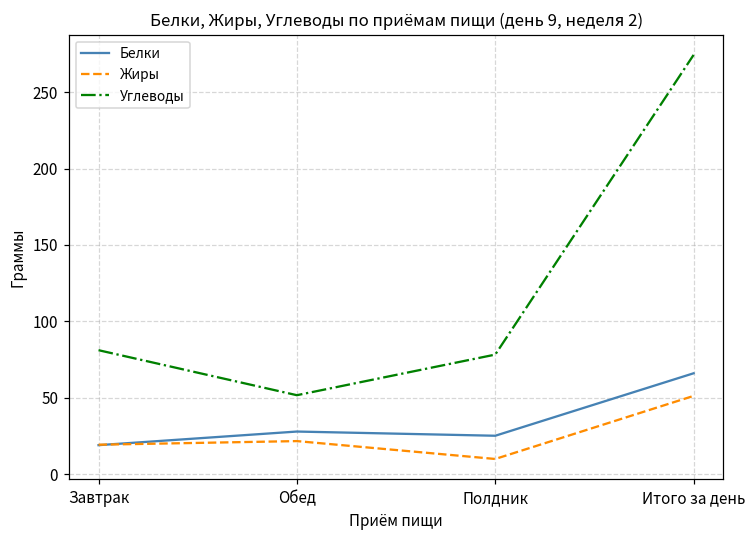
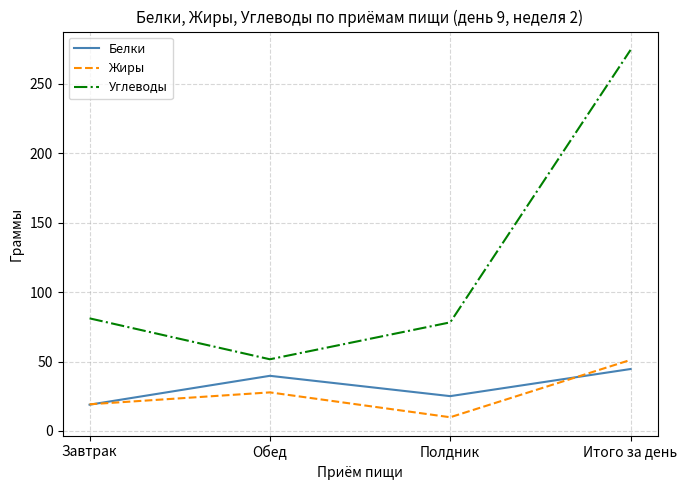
  {
    "Белки": {
-     "Обед": 28,
+     "Обед": 40,
      "Полдник": 25,
-     "Итого за день": 66
+     "Итого за день": 45
    },
    "Жиры": {
-     "Обед": 22,
+     "Обед": 28,
      "Полдник": 10,
      "Итого за день": 51
    },
    "Углеводы": {
      "Завтрак": 81,
      "Обед": 52,
      "Полдник": 78,
      "Итого за день": 274
    }
  }
